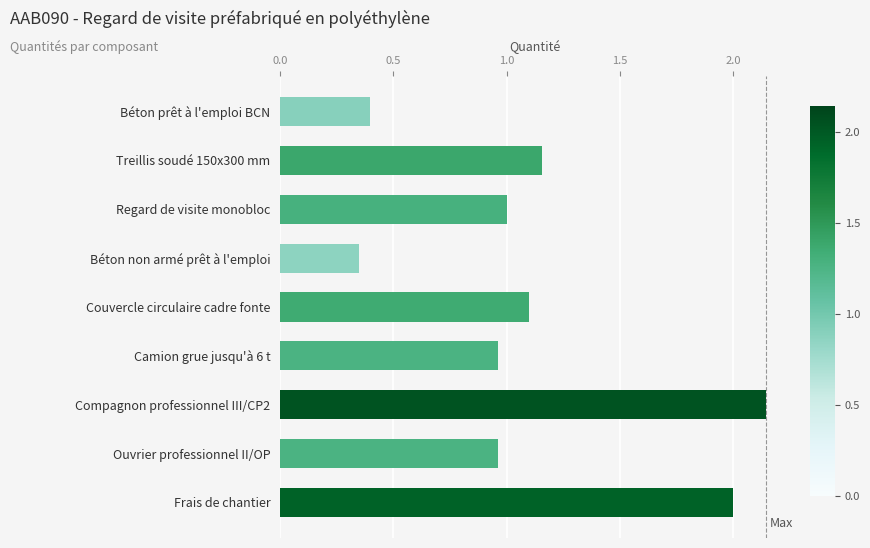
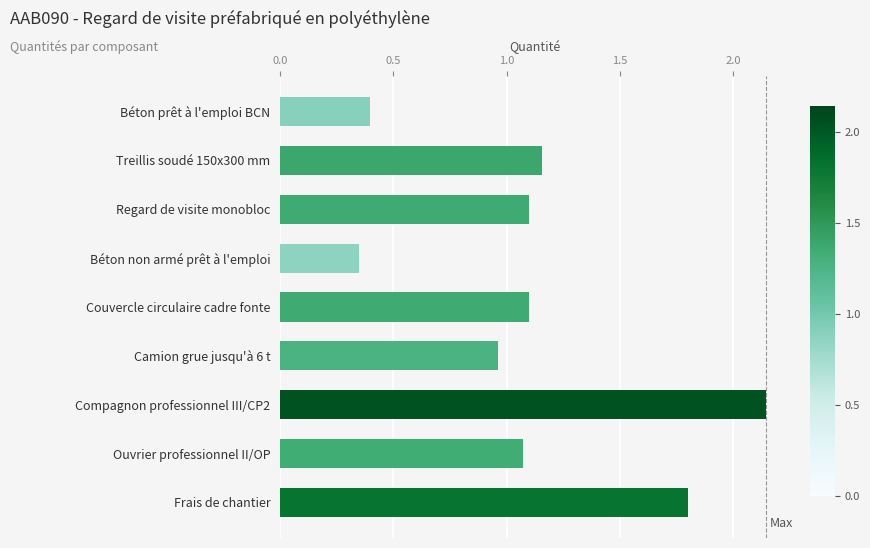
  {
    "Béton prêt à l'emploi BCN": 0.40,
    "Treillis soudé 150x300 mm": 1.16,
-   "Regard de visite monobloc": 1.0,
+   "Regard de visite monobloc": 1.1,
    "Béton non armé prêt à l'emploi": 0.35,
    "Couvercle circulaire cadre fonte": 1.10,
    "Camion grue jusqu'à 6 t": 0.96,
    "Compagnon professionnel III/CP2": 2.14,
-   "Ouvrier professionnel II/OP": 0.96,
-   "Frais de chantier": 2.0
+   "Ouvrier professionnel II/OP": 1.07,
+   "Frais de chantier": 1.8
  }
